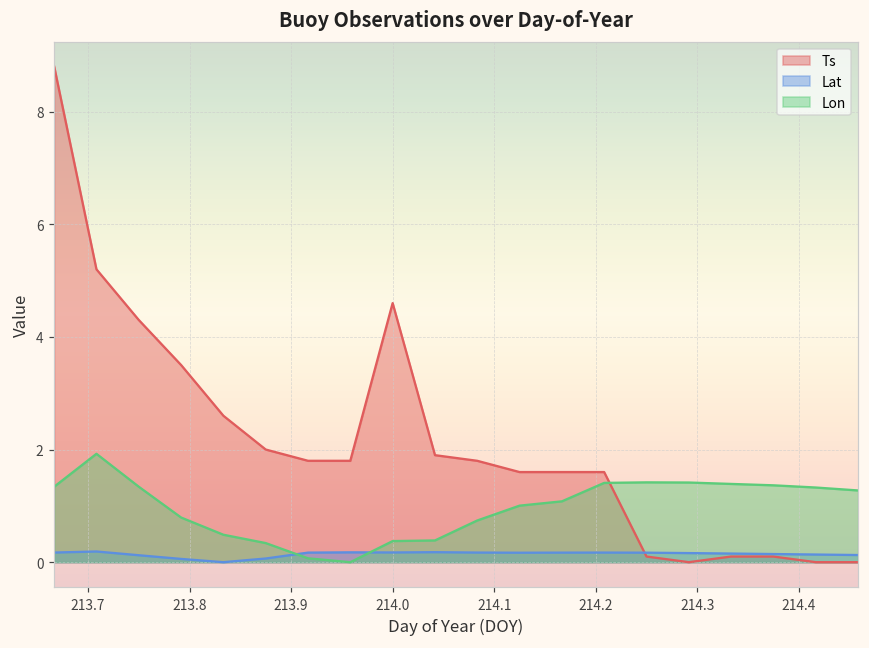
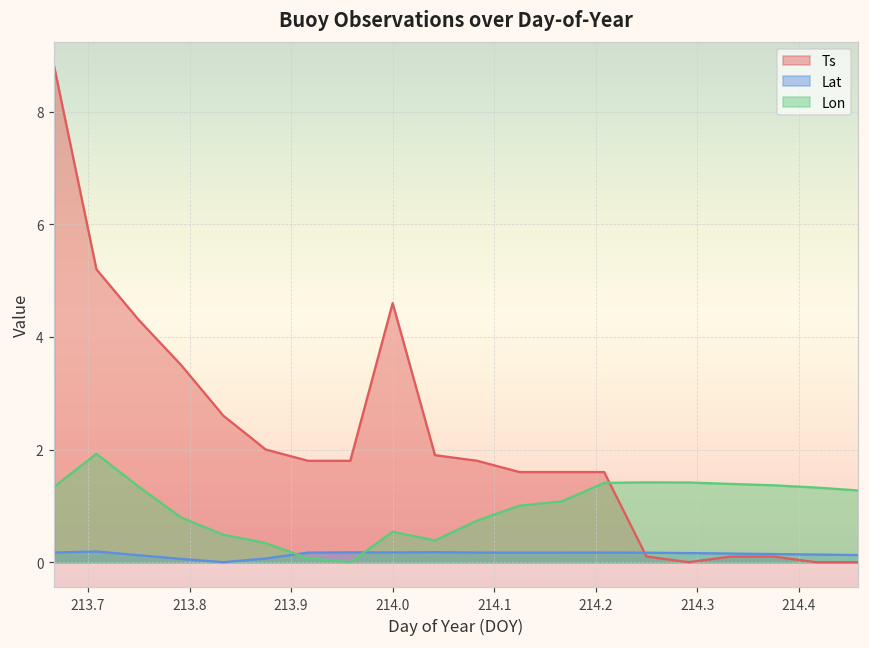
  {
    "Ts": {
      "214.0": 4.6
    },
    "Lat": {
      "214.0": 0.2
    },
    "Lon": {
-     "214.0": 0.4
+     "214.0": 0.5
    }
  }
